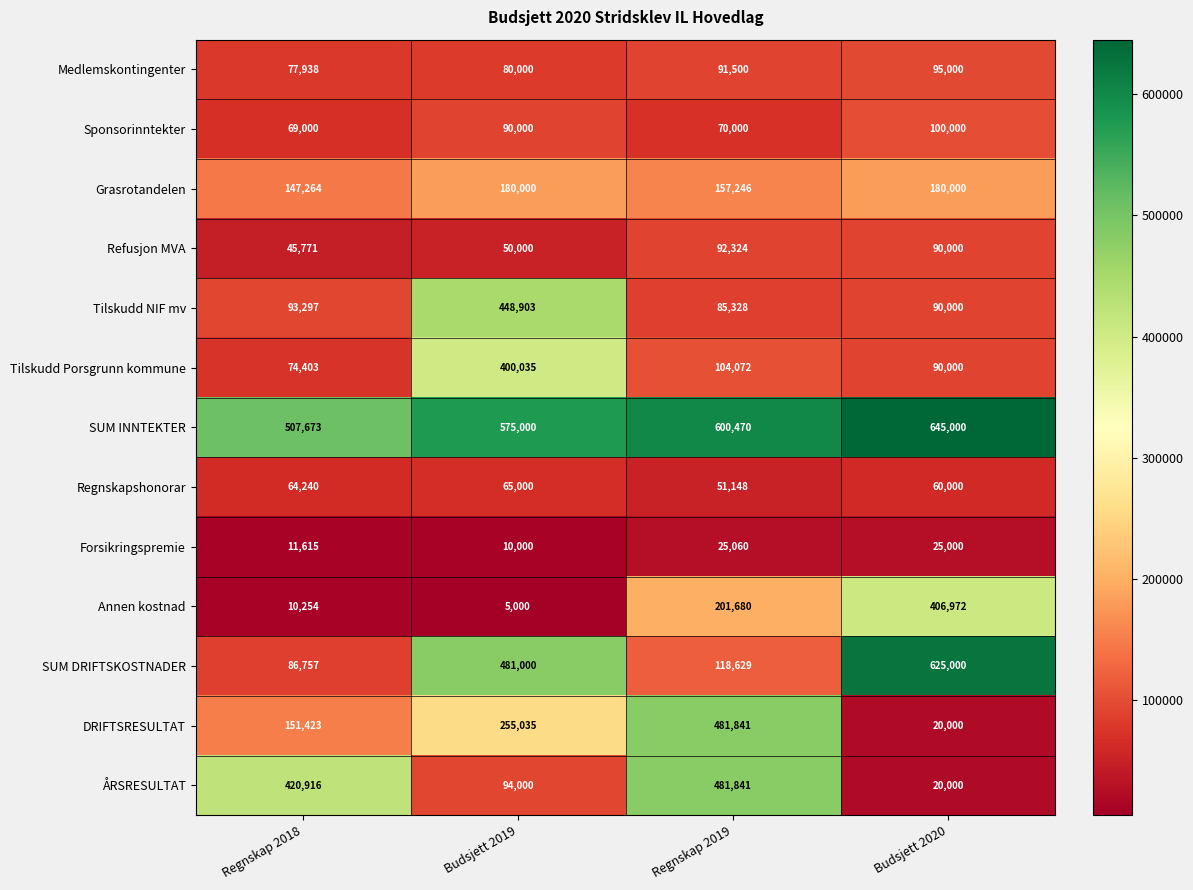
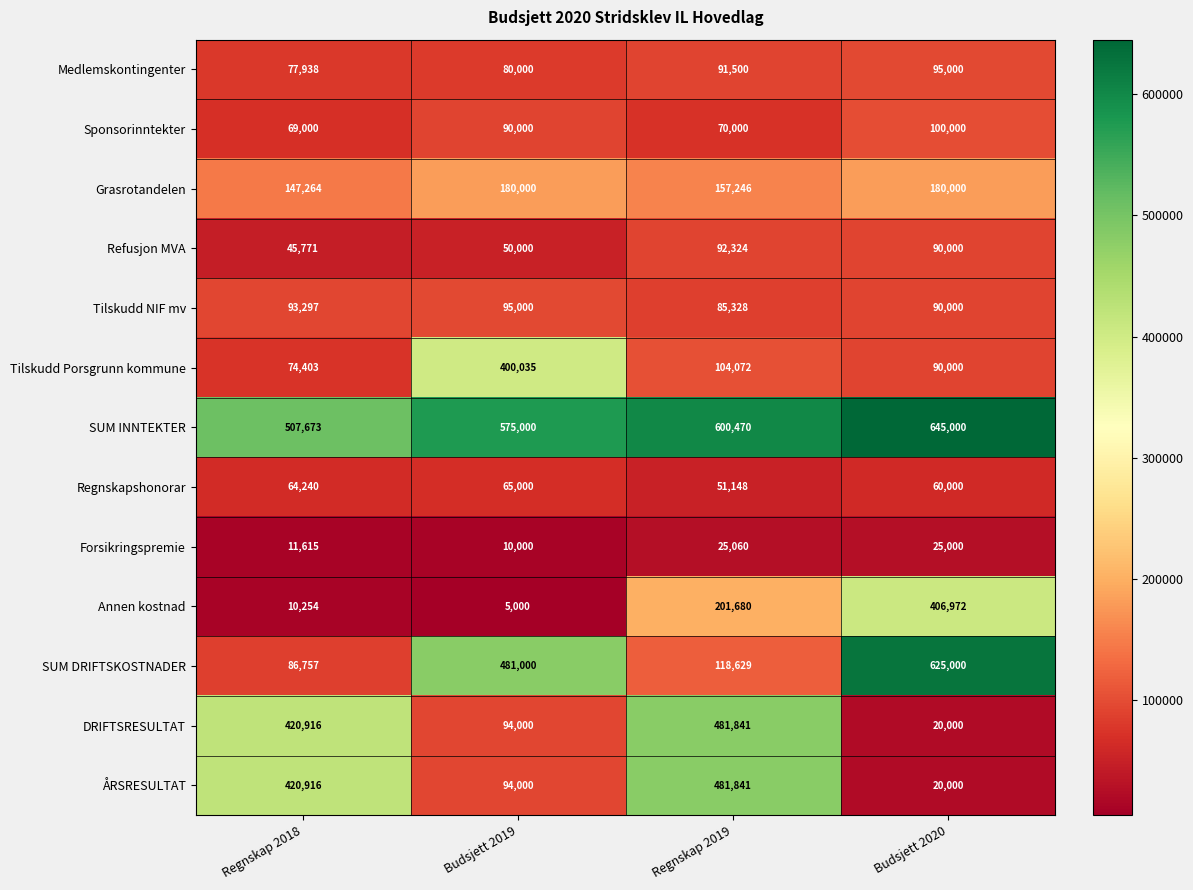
  {
    "Medlemskontingenter": {
      "Regnskap 2018": "77,938",
      "Budsjett 2019": "80,000",
      "Regnskap 2019": "91,500",
      "Budsjett 2020": "95,000"
    },
    "Sponsorinntekter": {
      "Regnskap 2018": "69,000",
      "Budsjett 2019": "90,000",
      "Regnskap 2019": "70,000",
      "Budsjett 2020": "100,000"
    },
    "Grasrotandelen": {
      "Regnskap 2018": "147,264",
      "Budsjett 2019": "180,000",
      "Regnskap 2019": "157,246",
      "Budsjett 2020": "180,000"
    },
    "Refusjon MVA": {
      "Regnskap 2018": "45,771",
      "Budsjett 2019": "50,000",
      "Regnskap 2019": "92,324",
      "Budsjett 2020": "90,000"
    },
    "Tilskudd NIF mv": {
      "Regnskap 2018": "93,297",
-     "Budsjett 2019": "448,903",
+     "Budsjett 2019": "95,000",
      "Regnskap 2019": "85,328",
      "Budsjett 2020": "90,000"
    },
    "Tilskudd Porsgrunn kommune": {
      "Regnskap 2018": "74,403",
      "Budsjett 2019": "400,035",
      "Regnskap 2019": "104,072",
      "Budsjett 2020": "90,000"
    },
    "SUM INNTEKTER": {
      "Regnskap 2018": "507,673",
      "Budsjett 2019": "575,000",
      "Regnskap 2019": "600,470",
      "Budsjett 2020": "645,000"
    },
    "Regnskapshonorar": {
      "Regnskap 2018": "64,240",
      "Budsjett 2019": "65,000",
      "Regnskap 2019": "51,148",
      "Budsjett 2020": "60,000"
    },
    "Forsikringspremie": {
      "Regnskap 2018": "11,615",
      "Budsjett 2019": "10,000",
      "Regnskap 2019": "25,060",
      "Budsjett 2020": "25,000"
    },
    "Annen kostnad": {
      "Regnskap 2018": "10,254",
      "Budsjett 2019": "5,000",
      "Regnskap 2019": "201,680",
      "Budsjett 2020": "406,972"
    },
    "SUM DRIFTSKOSTNADER": {
      "Regnskap 2018": "86,757",
      "Budsjett 2019": "481,000",
      "Regnskap 2019": "118,629",
      "Budsjett 2020": "625,000"
    },
    "DRIFTSRESULTAT": {
-     "Regnskap 2018": "151,423",
-     "Budsjett 2019": "255,035",
+     "Regnskap 2018": "420,916",
+     "Budsjett 2019": "94,000",
      "Regnskap 2019": "481,841",
      "Budsjett 2020": "20,000"
    },
    "ÅRSRESULTAT": {
      "Regnskap 2018": "420,916",
      "Budsjett 2019": "94,000",
      "Regnskap 2019": "481,841",
      "Budsjett 2020": "20,000"
    }
  }
